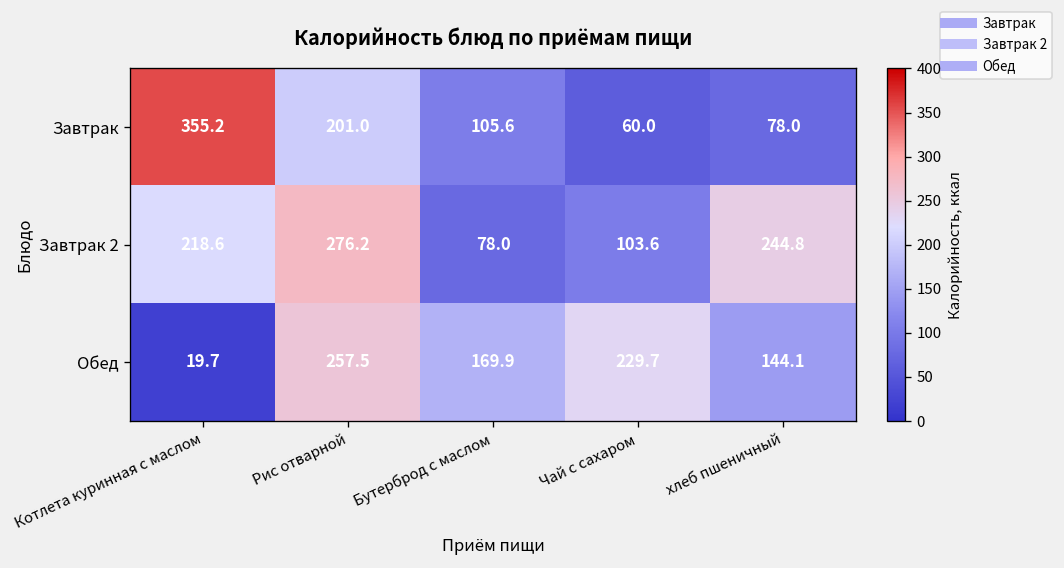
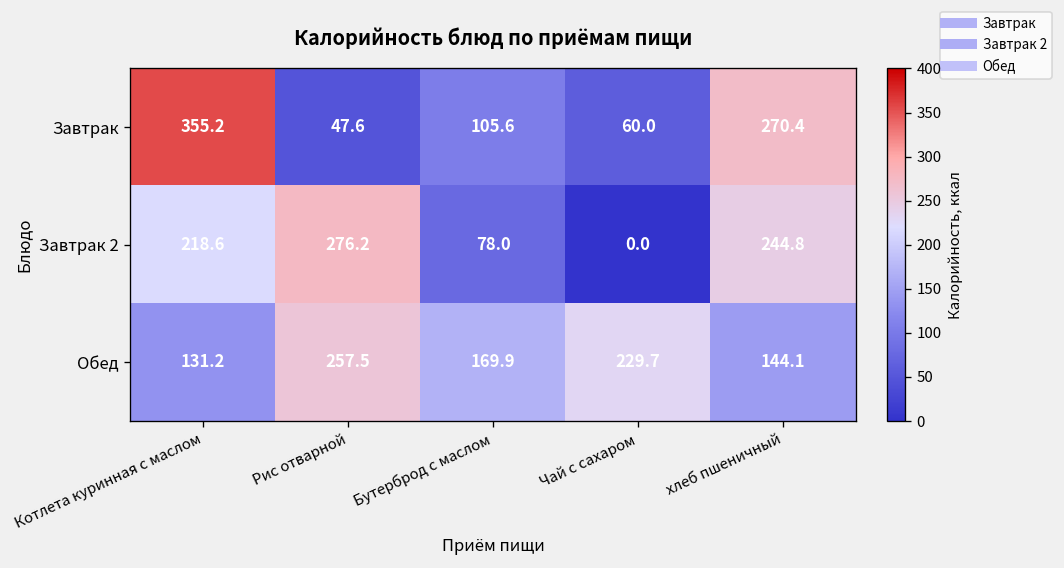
  {
    "Завтрак": {
      "Котлета куринная с маслом": 355.2,
-     "Рис отварной": 201.0,
+     "Рис отварной": 47.6,
      "Бутерброд с маслом": 105.6,
      "Чай с сахаром": 60.0,
-     "хлеб пшеничный": 78.0
+     "хлеб пшеничный": 270.4
    },
    "Завтрак 2": {
      "Рис отварной": 276.2,
      "Бутерброд с маслом": 78.0,
-     "Чай с сахаром": 103.6,
+     "Чай с сахаром": 0.0,
      "хлеб пшеничный": 244.8
    },
    "Обед": {
-     "Котлета куринная с маслом": 19.7,
+     "Котлета куринная с маслом": 131.2,
      "Рис отварной": 257.5,
      "Бутерброд с маслом": 169.9,
      "хлеб пшеничный": 144.1
    }
  }
